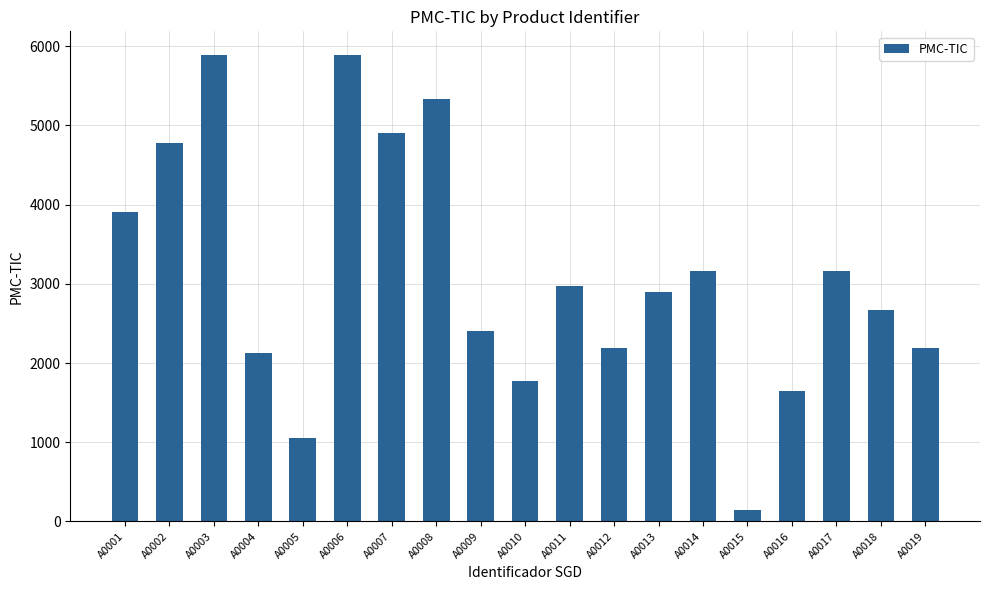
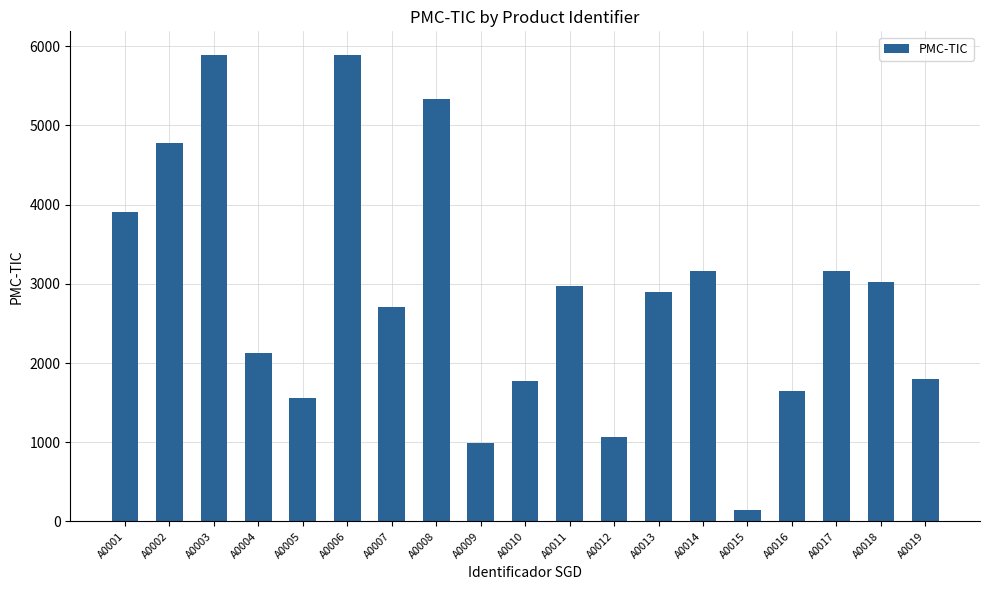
  {
    "A0001": 3900,
    "A0002": 4800,
    "A0003": 5900,
    "A0004": 2100,
-   "A0005": 1100,
+   "A0005": 1600,
    "A0006": 5900,
-   "A0007": 4900,
+   "A0007": 2700,
    "A0008": 5300,
-   "A0009": 2400,
+   "A0009": 1000,
    "A0010": 1800,
    "A0011": 3000,
-   "A0012": 2200,
+   "A0012": 1100,
    "A0013": 2900,
    "A0014": 3200,
    "A0015": 100,
    "A0016": 1600,
    "A0017": 3200,
-   "A0018": 2700,
-   "A0019": 2200
+   "A0018": 3000,
+   "A0019": 1800
  }
